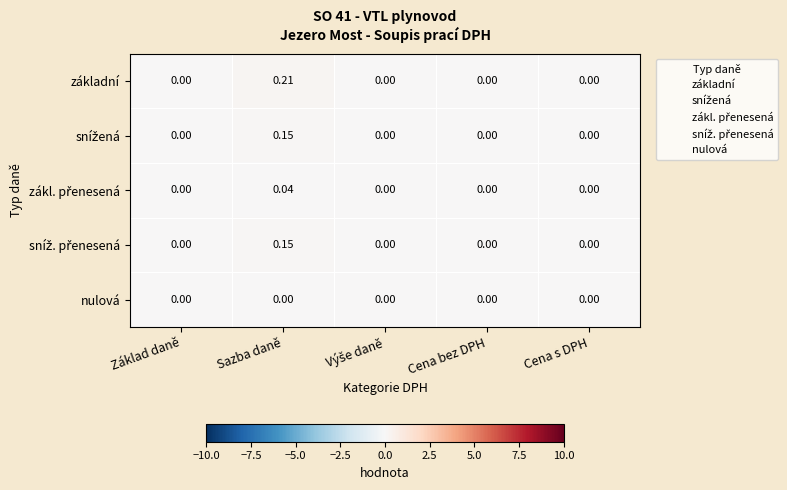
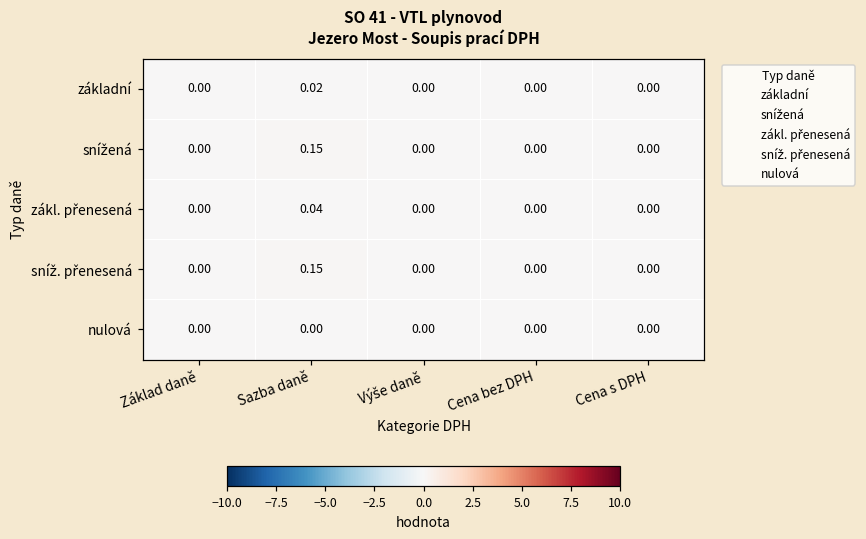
  {
    "základní": {
      "Základ daně": 0.00,
-     "Sazba daně": 0.21,
+     "Sazba daně": 0.02,
      "Výše daně": 0.00,
      "Cena bez DPH": 0.00,
      "Cena s DPH": 0.00
    },
    "snížená": {
      "Základ daně": 0.00,
      "Sazba daně": 0.15,
      "Výše daně": 0.00,
      "Cena bez DPH": 0.00,
      "Cena s DPH": 0.00
    },
    "zákl. přenesená": {
      "Základ daně": 0.00,
      "Sazba daně": 0.04,
      "Výše daně": 0.00,
      "Cena bez DPH": 0.00,
      "Cena s DPH": 0.00
    },
    "sníž. přenesená": {
      "Základ daně": 0.00,
      "Sazba daně": 0.15,
      "Výše daně": 0.00,
      "Cena bez DPH": 0.00,
      "Cena s DPH": 0.00
    },
    "nulová": {
      "Základ daně": 0.00,
      "Sazba daně": 0.00,
      "Výše daně": 0.00,
      "Cena bez DPH": 0.00,
      "Cena s DPH": 0.00
    }
  }
